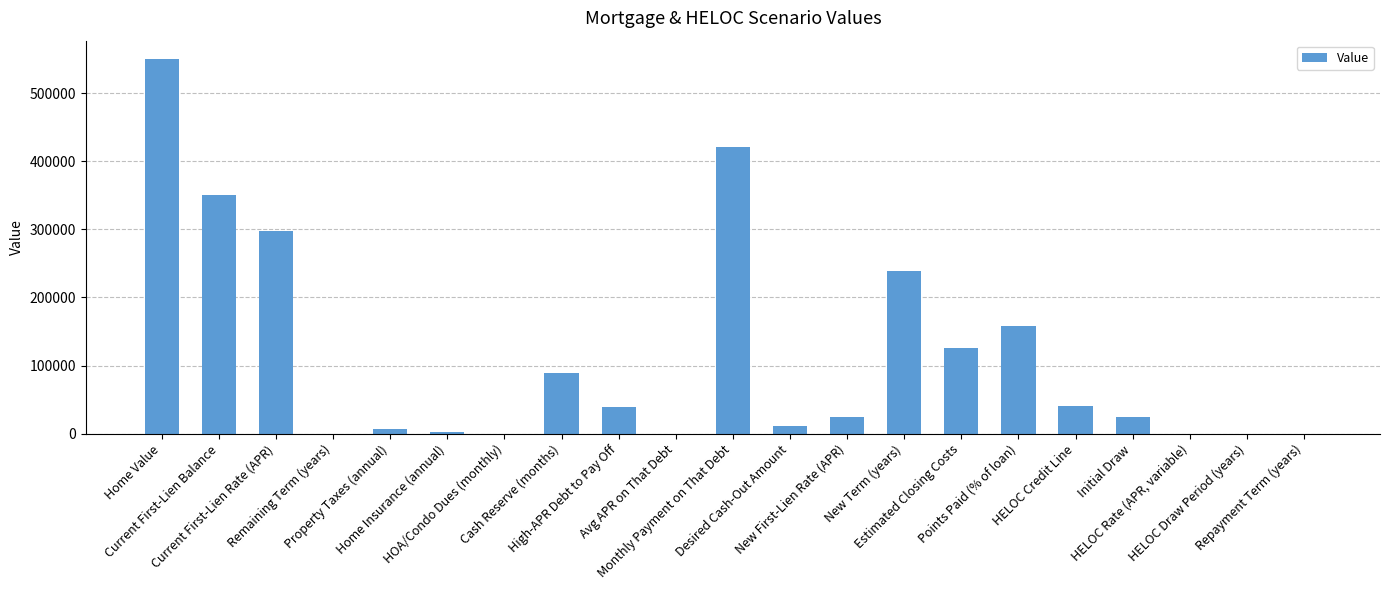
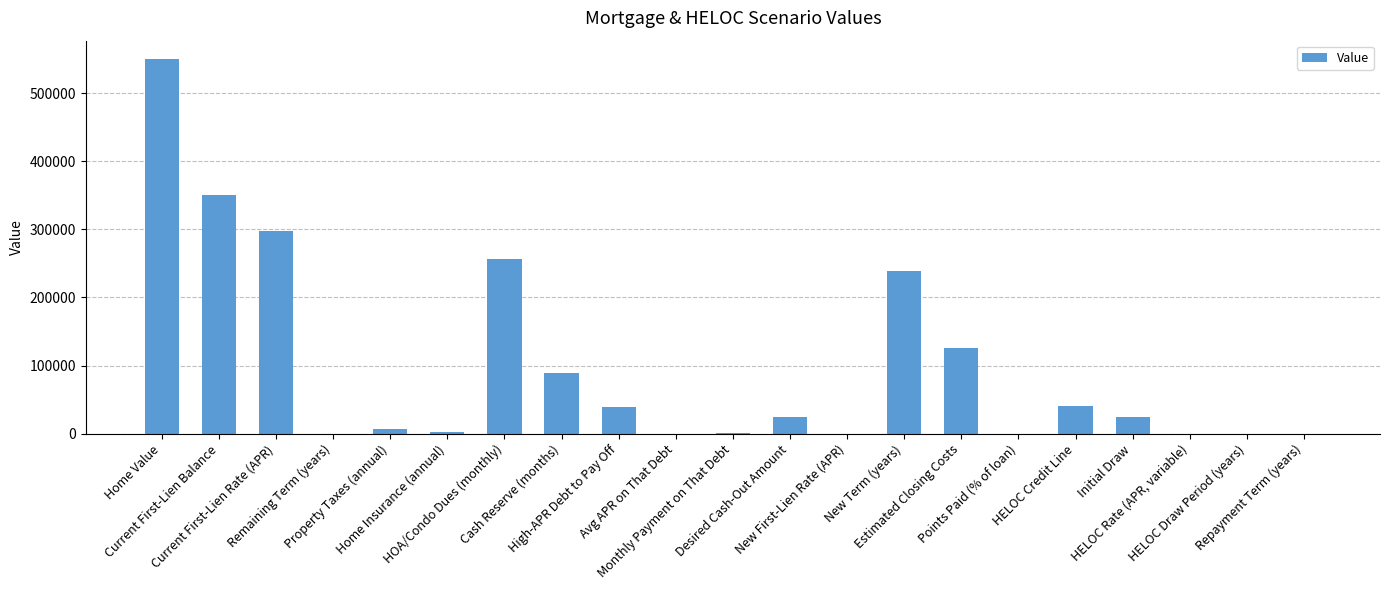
  {
    "Home Value": 550000,
    "Current First-Lien Balance": 350000,
    "Current First-Lien Rate (APR)": 300000,
    "Property Taxes (annual)": 10000,
-   "HOA/Condo Dues (monthly)": 0,
+   "HOA/Condo Dues (monthly)": 260000,
    "Cash Reserve (months)": 90000,
    "High-APR Debt to Pay Off": 40000,
-   "Monthly Payment on That Debt": 420000,
-   "Desired Cash-Out Amount": 10000,
-   "New First-Lien Rate (APR)": 20000,
+   "Monthly Payment on That Debt": 0,
+   "Desired Cash-Out Amount": 30000,
+   "New First-Lien Rate (APR)": 0,
    "New Term (years)": 240000,
    "Estimated Closing Costs": 130000,
-   "Points Paid (% of loan)": 160000,
+   "Points Paid (% of loan)": 0,
    "HELOC Credit Line": 40000,
    "Initial Draw": 30000
  }
